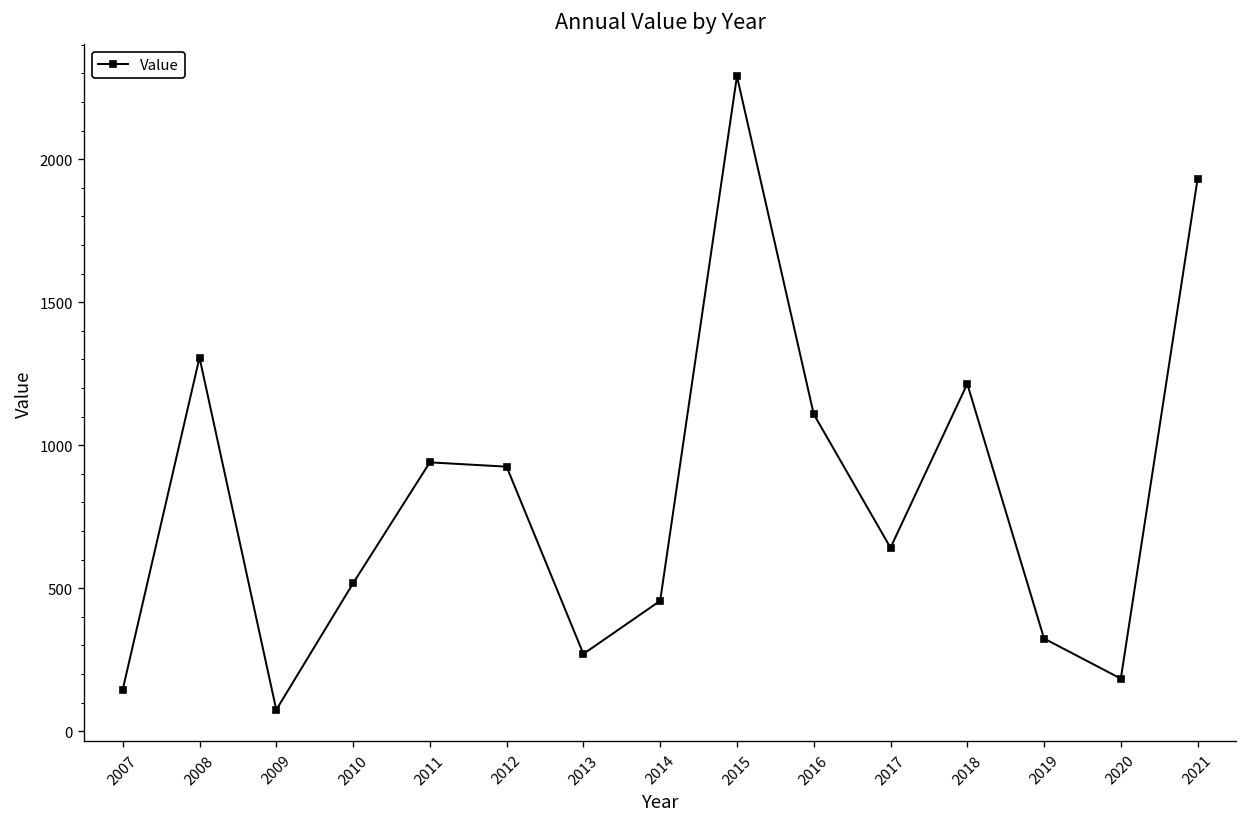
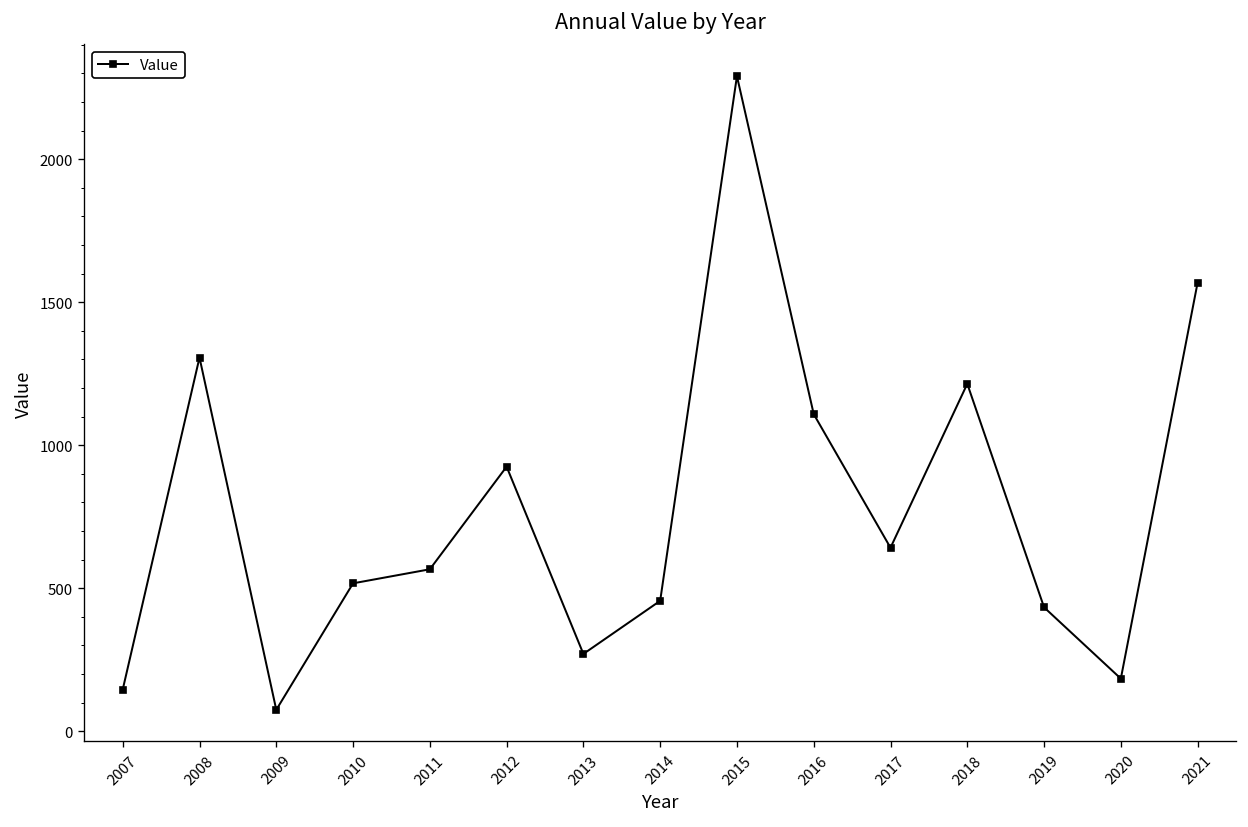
  {
    "2007": 150,
    "2008": 1310,
    "2009": 70,
    "2010": 520,
-   "2011": 940,
+   "2011": 570,
    "2012": 920,
    "2013": 270,
    "2014": 460,
    "2015": 2290,
    "2016": 1110,
    "2017": 640,
    "2018": 1210,
-   "2019": 320,
+   "2019": 430,
    "2020": 180,
-   "2021": 1930
+   "2021": 1570
  }
